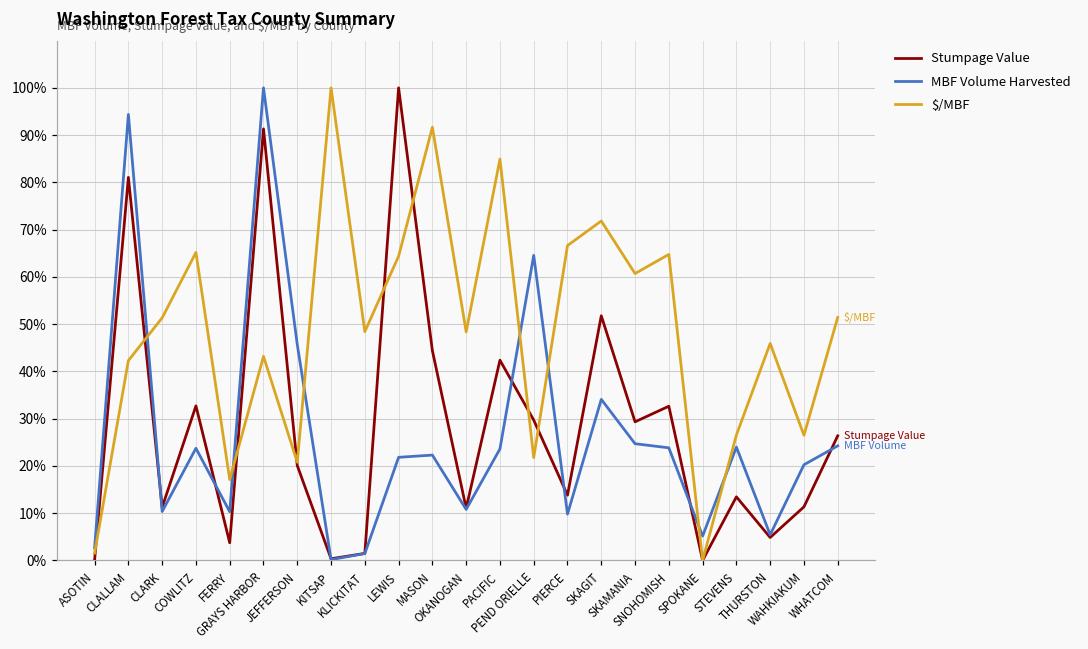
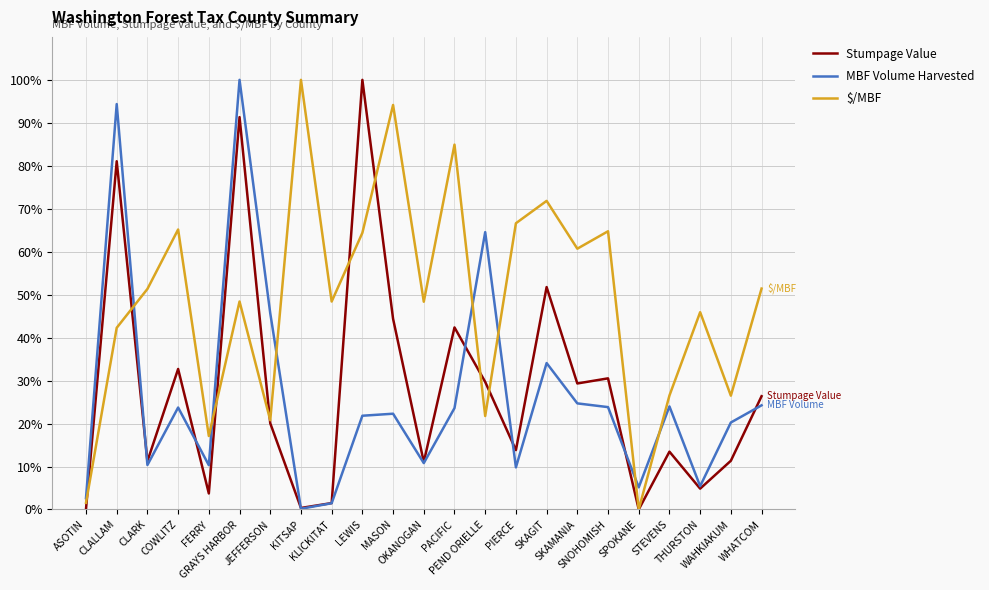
  {
    "Stumpage Value": {
      "ASOTIN": "0%",
      "CLALLAM": "81%",
      "CLARK": "11%",
      "COWLITZ": "33%",
      "FERRY": "4%",
      "GRAYS HARBOR": "91%",
      "JEFFERSON": "20%",
      "LEWIS": "100%",
      "MASON": "44%",
      "PACIFIC": "42%",
      "PEND ORIELLE": "30%",
      "PIERCE": "14%",
      "SKAGIT": "52%",
      "SKAMANIA": "29%",
-     "SNOHOMISH": "33%",
+     "SNOHOMISH": "31%",
      "STEVENS": "13%",
      "WAHKIAKUM": "11%",
      "WHATCOM": "26%"
    },
    "MBF Volume Harvested": {
      "ASOTIN": "3%",
      "CLALLAM": "94%",
      "CLARK": "10%",
      "COWLITZ": "24%",
      "FERRY": "10%",
      "GRAYS HARBOR": "100%",
      "JEFFERSON": "46%",
      "LEWIS": "22%",
      "MASON": "22%",
      "PACIFIC": "24%",
      "PEND ORIELLE": "65%",
      "PIERCE": "10%",
      "SKAGIT": "34%",
      "SKAMANIA": "25%",
      "SNOHOMISH": "24%",
      "SPOKANE": "5%",
      "STEVENS": "24%",
      "WAHKIAKUM": "20%",
      "WHATCOM": "24%"
    },
    "$/MBF": {
      "ASOTIN": "2%",
      "CLALLAM": "42%",
      "CLARK": "51%",
      "COWLITZ": "65%",
      "FERRY": "17%",
-     "GRAYS HARBOR": "43%",
+     "GRAYS HARBOR": "48%",
      "JEFFERSON": "21%",
      "KITSAP": "100%",
      "KLICKITAT": "48%",
      "LEWIS": "64%",
-     "MASON": "92%",
+     "MASON": "94%",
      "OKANOGAN": "48%",
      "PACIFIC": "85%",
      "PEND ORIELLE": "22%",
      "PIERCE": "67%",
      "SKAGIT": "72%",
      "SKAMANIA": "61%",
      "SNOHOMISH": "65%",
      "STEVENS": "27%",
      "THURSTON": "46%",
      "WAHKIAKUM": "26%",
      "WHATCOM": "51%"
    }
  }
